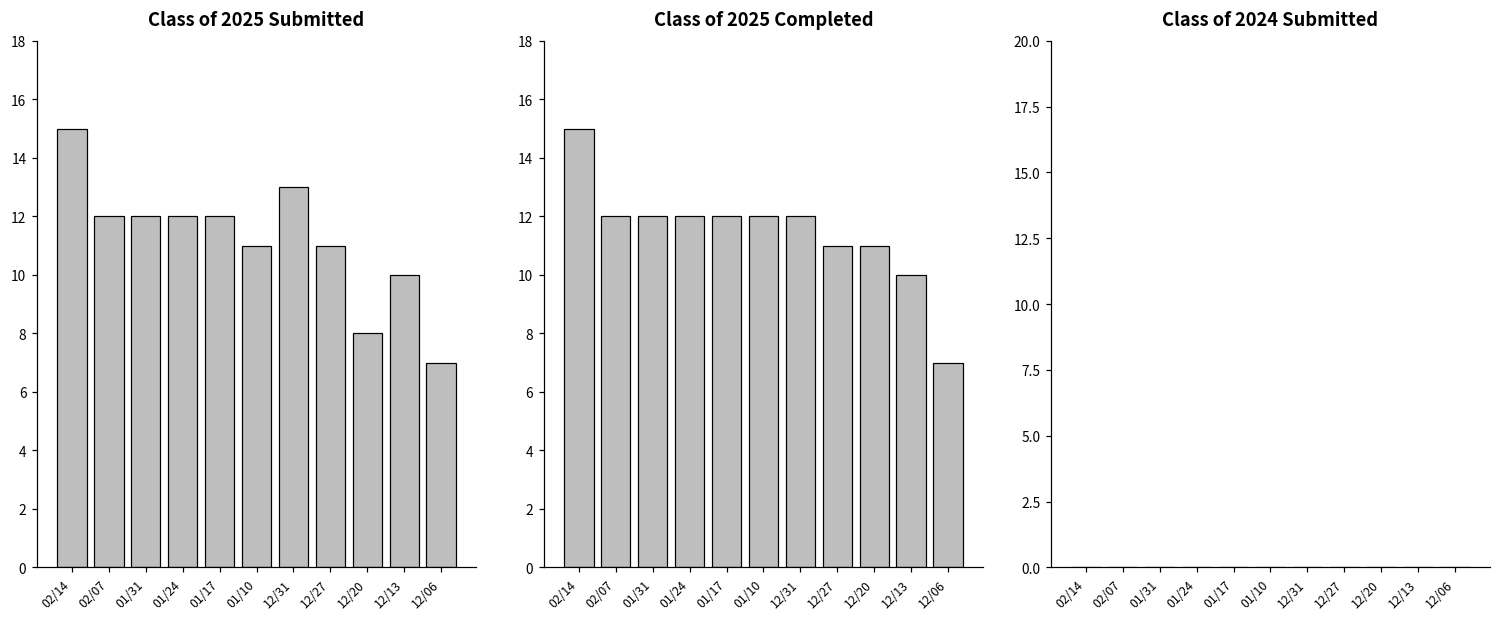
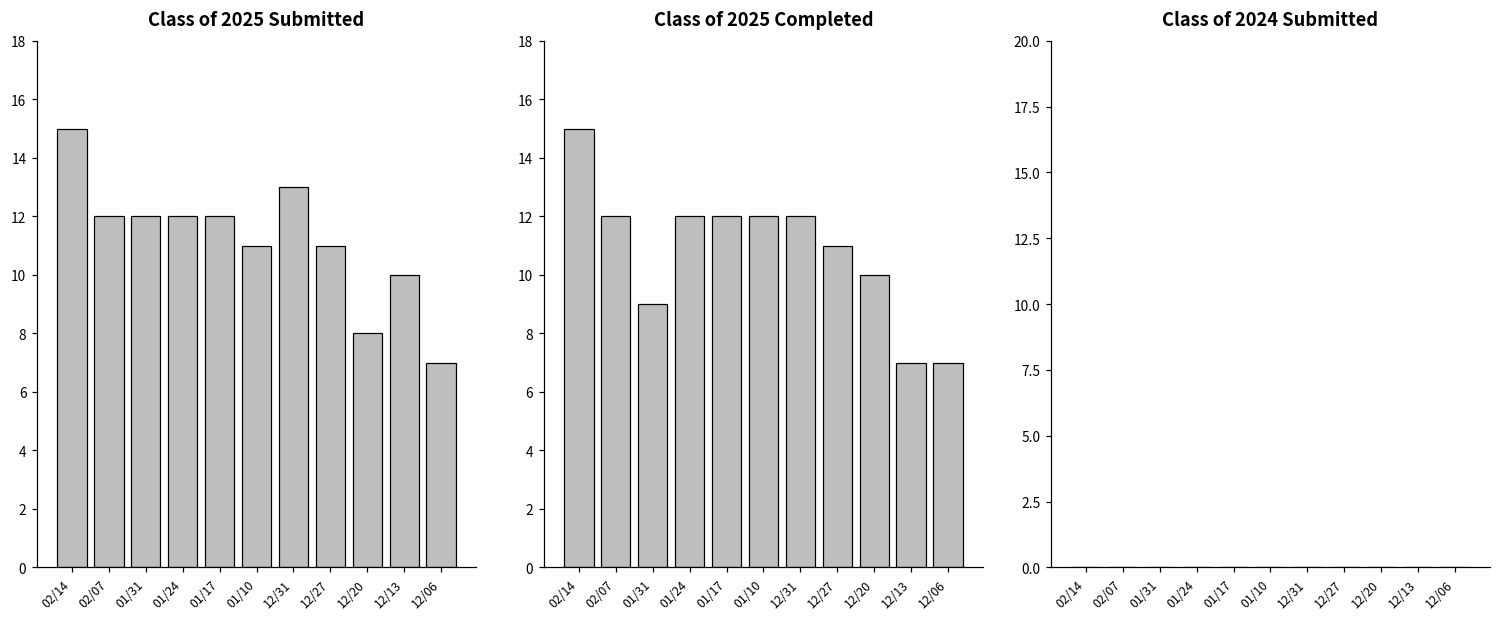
  {
    "Class of 2025 Submitted": {
      "02/14": 15.0,
      "02/07": 12.0,
      "01/31": 12.0,
      "01/24": 12.0,
      "01/17": 12.0,
      "01/10": 11.0,
      "12/31": 13.0,
      "12/27": 11.0,
      "12/20": 8.0,
      "12/13": 10.0,
      "12/06": 7.0
    },
    "Class of 2025 Completed": {
      "02/14": 15,
      "02/07": 12,
-     "01/31": 12,
+     "01/31": 9,
      "01/24": 12,
      "01/17": 12,
      "01/10": 12,
      "12/31": 12,
      "12/27": 11,
-     "12/20": 11,
-     "12/13": 10,
+     "12/20": 10,
+     "12/13": 7,
      "12/06": 7
    },
    "Class of 2024 Submitted": {
      "02/14": 0.0,
      "02/07": 0.0,
      "01/31": 0.0,
      "01/24": 0.0,
      "01/17": 0.0,
      "01/10": 0.0,
      "12/31": 0.0,
      "12/27": 0.0,
      "12/20": 0.0,
      "12/13": 0.0,
      "12/06": 0.0
    }
  }
